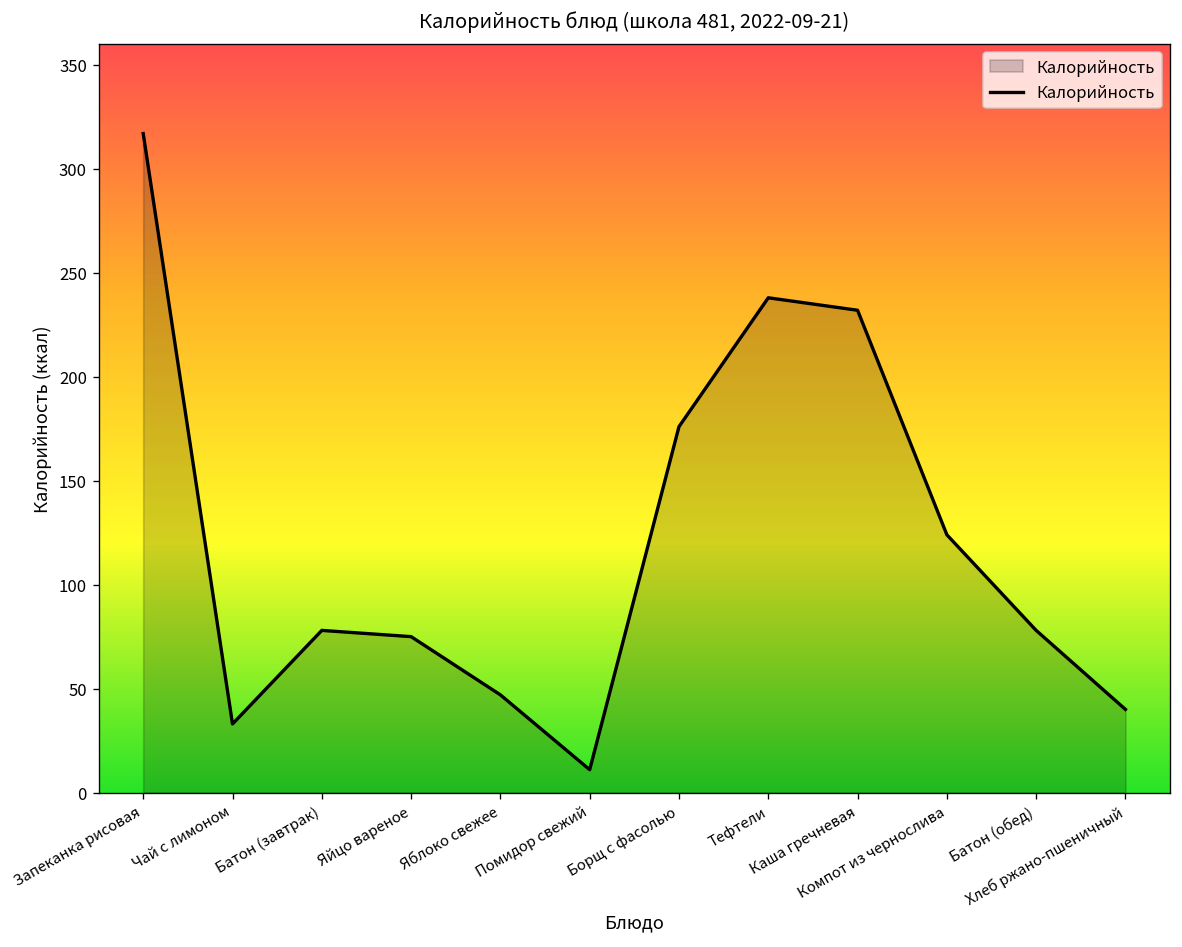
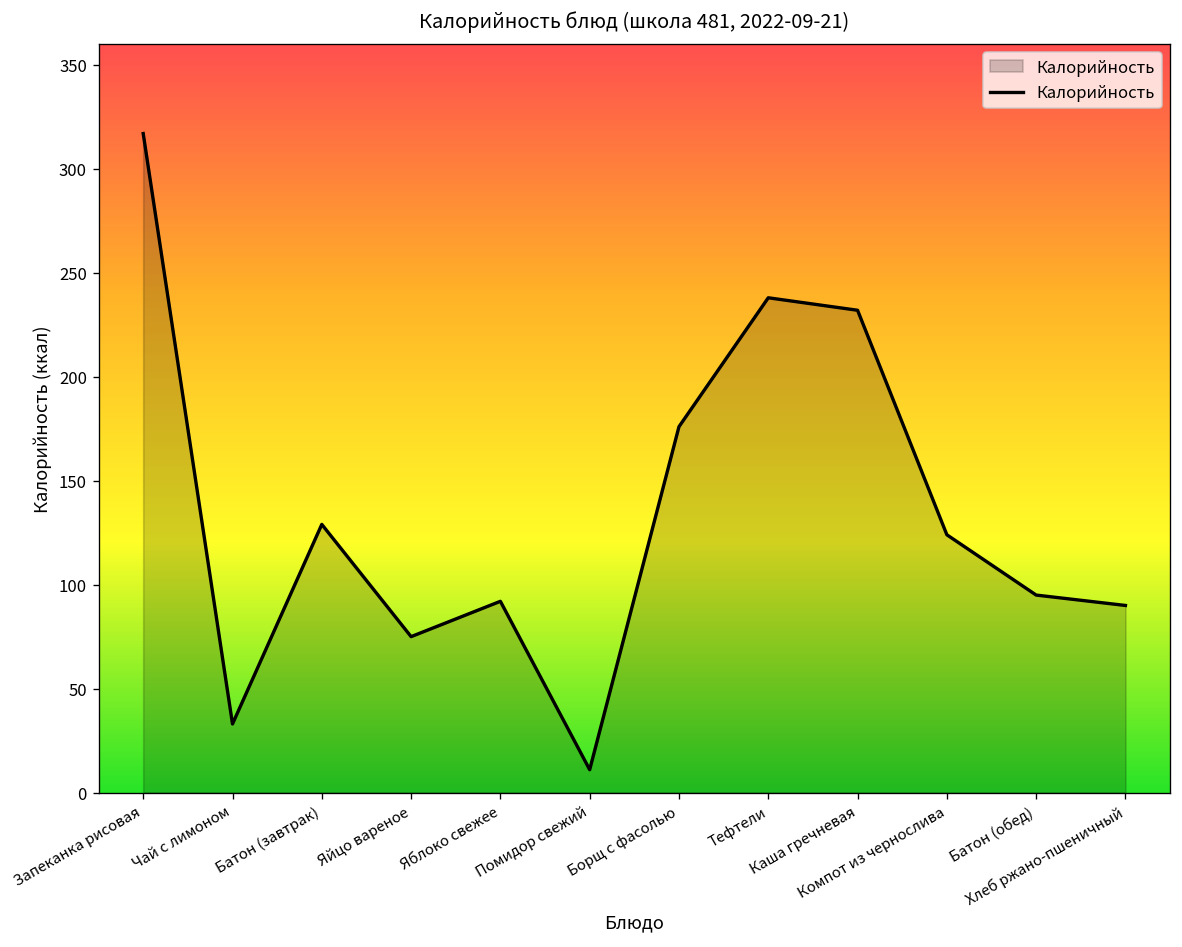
  {
    "Запеканка рисовая": 317,
    "Чай с лимоном": 33,
-   "Батон (завтрак)": 78,
+   "Батон (завтрак)": 129,
    "Яйцо вареное": 75,
-   "Яблоко свежее": 47,
+   "Яблоко свежее": 92,
    "Помидор свежий": 11,
    "Борщ с фасолью": 176,
    "Тефтели": 238,
    "Каша гречневая": 232,
    "Компот из чернослива": 124,
-   "Батон (обед)": 78,
-   "Хлеб ржано-пшеничный": 40
+   "Батон (обед)": 95,
+   "Хлеб ржано-пшеничный": 90
  }
